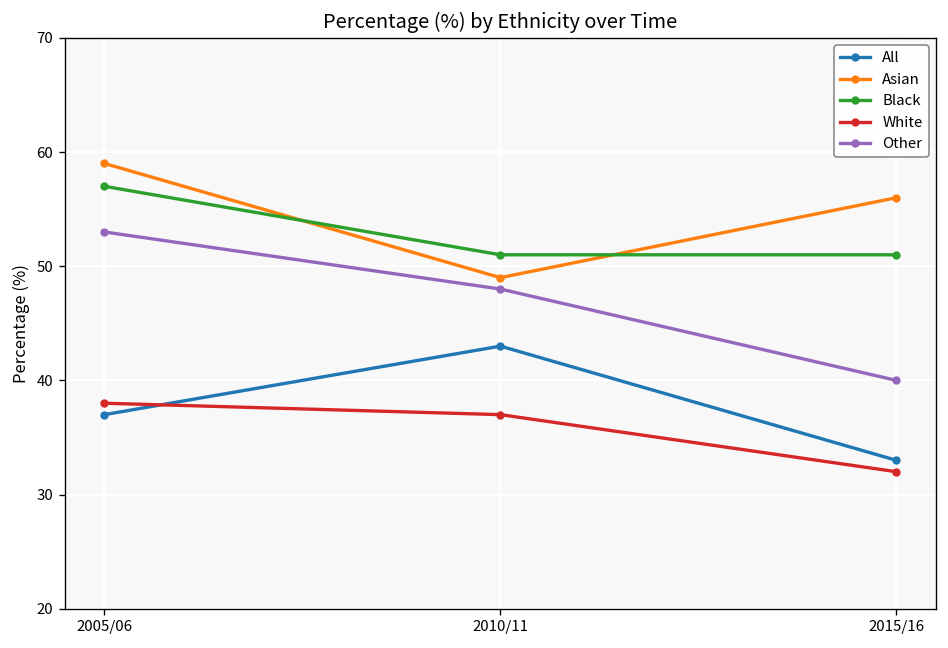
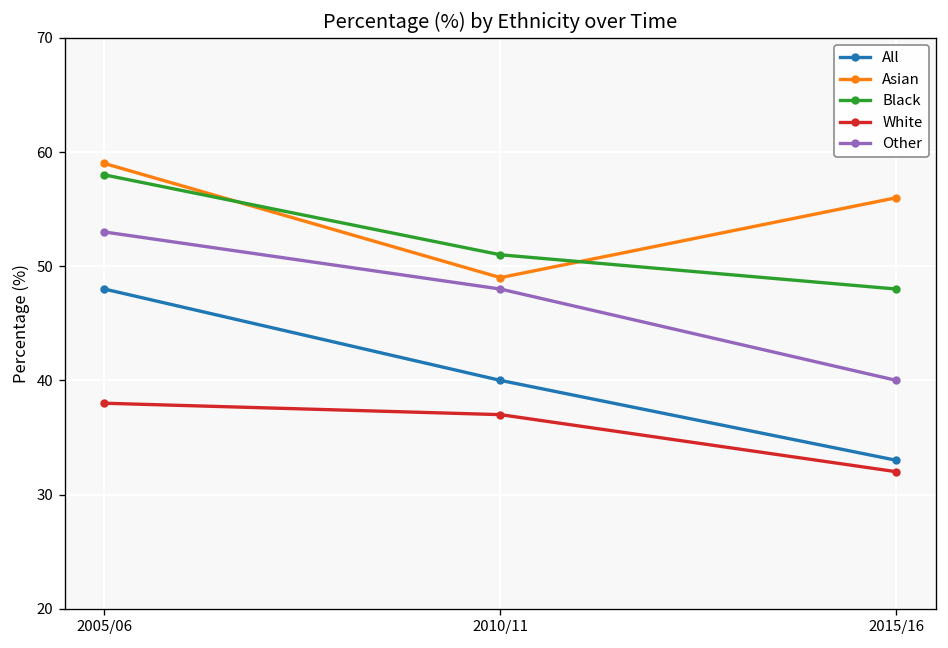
  {
    "All": {
-     "2005/06": 37,
-     "2010/11": 43,
+     "2005/06": 48,
+     "2010/11": 40,
      "2015/16": 33
    },
    "Asian": {
      "2005/06": 59,
      "2010/11": 49,
      "2015/16": 56
    },
    "Black": {
-     "2005/06": 57,
+     "2005/06": 58,
      "2010/11": 51,
-     "2015/16": 51
+     "2015/16": 48
    },
    "White": {
      "2005/06": 38,
      "2010/11": 37,
      "2015/16": 32
    },
    "Other": {
      "2005/06": 53,
      "2010/11": 48,
      "2015/16": 40
    }
  }
